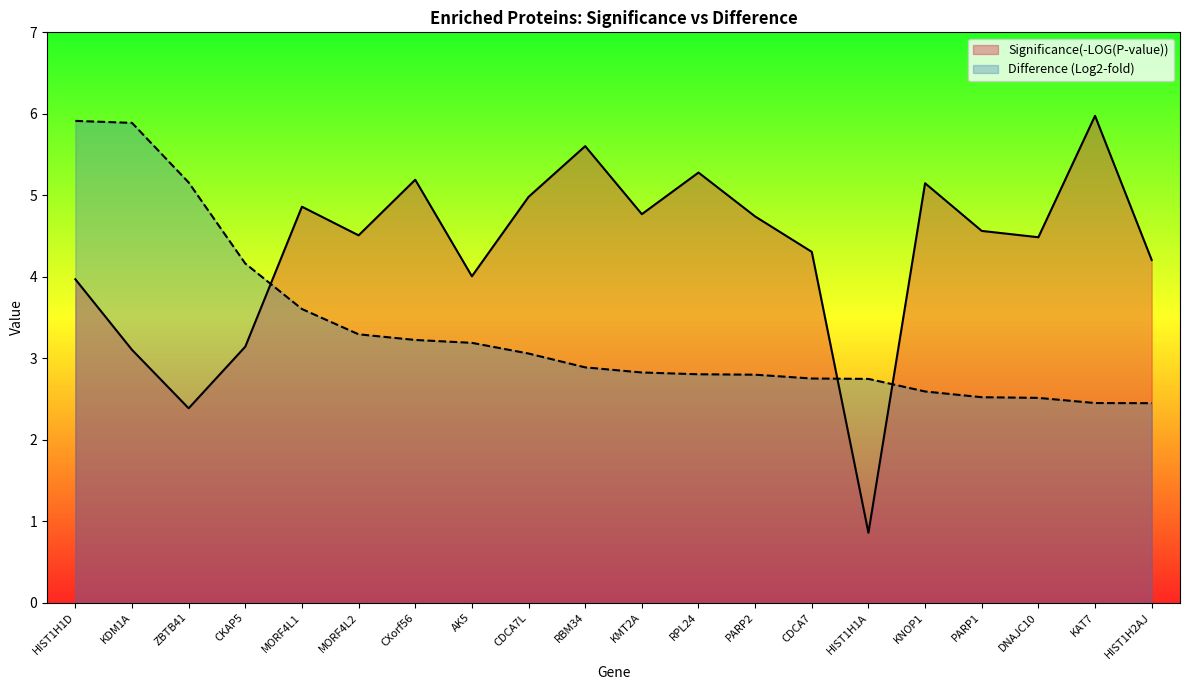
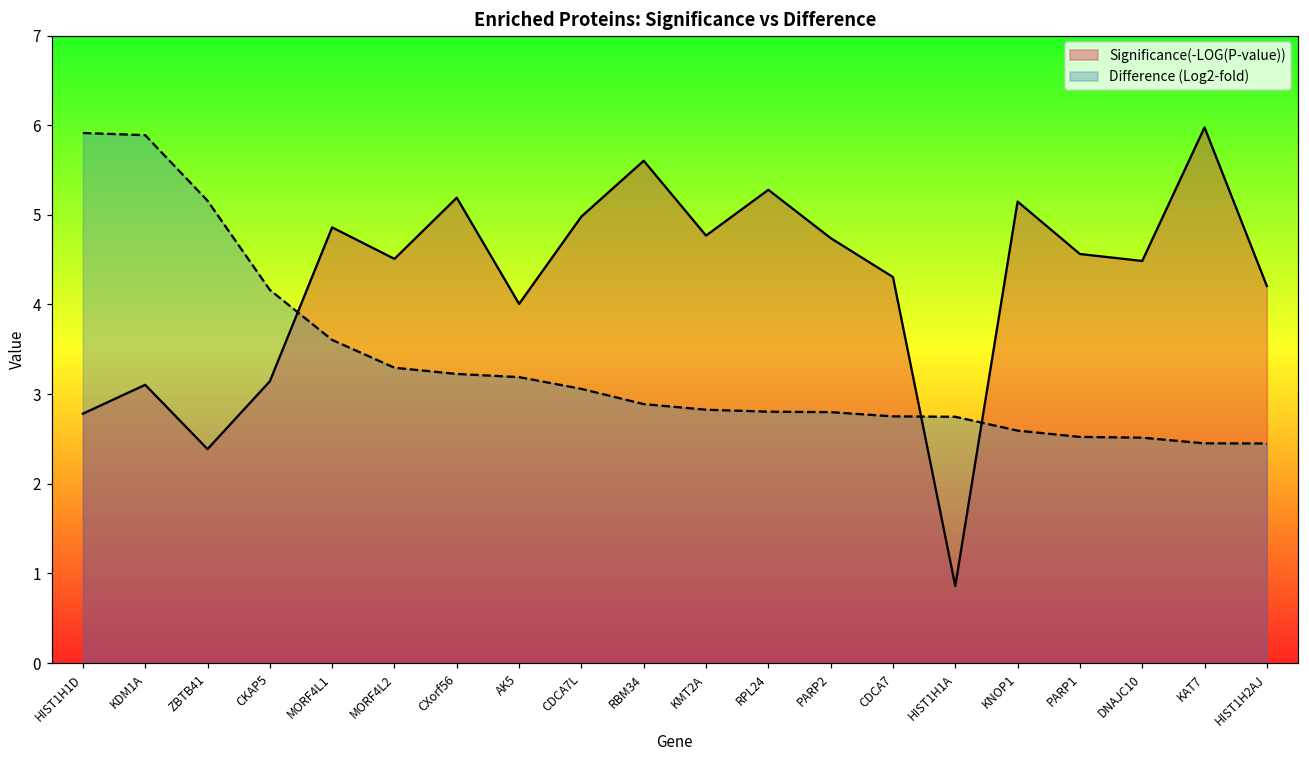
  {
    "Significance(-LOG(P-value))": {
-     "HIST1H1D": 4.0,
+     "HIST1H1D": 2.8,
      "KDM1A": 3.1,
      "ZBTB41": 2.4,
      "CKAP5": 3.1,
      "MORF4L1": 4.9,
      "MORF4L2": 4.5,
      "CXorf56": 5.2,
      "AK5": 4.0,
      "CDCA7L": 5.0,
      "RBM34": 5.6,
      "KMT2A": 4.8,
      "RPL24": 5.3,
      "PARP2": 4.7,
      "CDCA7": 4.3,
      "HIST1H1A": 0.9,
      "KNOP1": 5.1,
      "PARP1": 4.6,
      "DNAJC10": 4.5,
      "KAT7": 6.0,
      "HIST1H2AJ": 4.2
    },
    "Difference (Log2-fold)": {
      "HIST1H1D": 5.9,
      "KDM1A": 5.9,
      "ZBTB41": 5.2,
      "CKAP5": 4.2,
      "MORF4L1": 3.6,
      "MORF4L2": 3.3,
      "CXorf56": 3.2,
      "AK5": 3.2,
      "CDCA7L": 3.1,
      "RBM34": 2.9,
      "KMT2A": 2.8,
      "RPL24": 2.8,
      "PARP2": 2.8,
      "CDCA7": 2.8,
      "HIST1H1A": 2.7,
      "KNOP1": 2.6,
      "PARP1": 2.5,
      "DNAJC10": 2.5,
      "KAT7": 2.5,
      "HIST1H2AJ": 2.4
    }
  }
